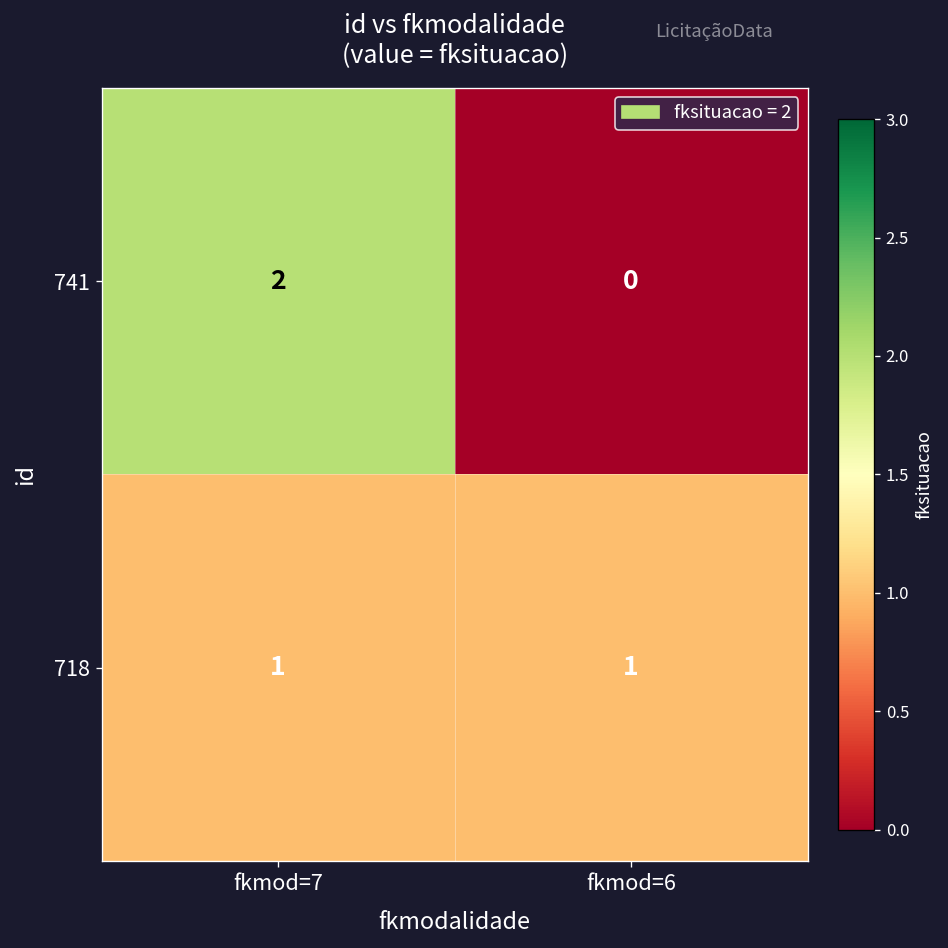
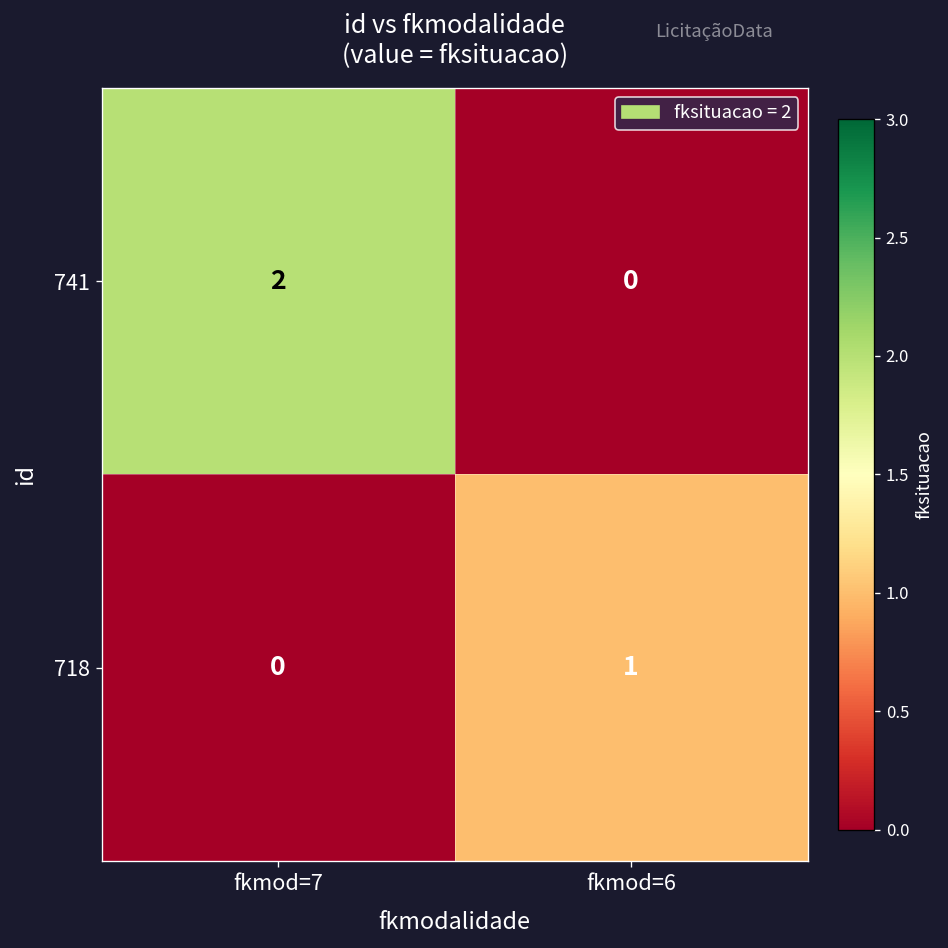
  {
    "741": {
      "fkmod=7": 2,
      "fkmod=6": 0
    },
    "718": {
-     "fkmod=7": 1,
+     "fkmod=7": 0,
      "fkmod=6": 1
    }
  }
